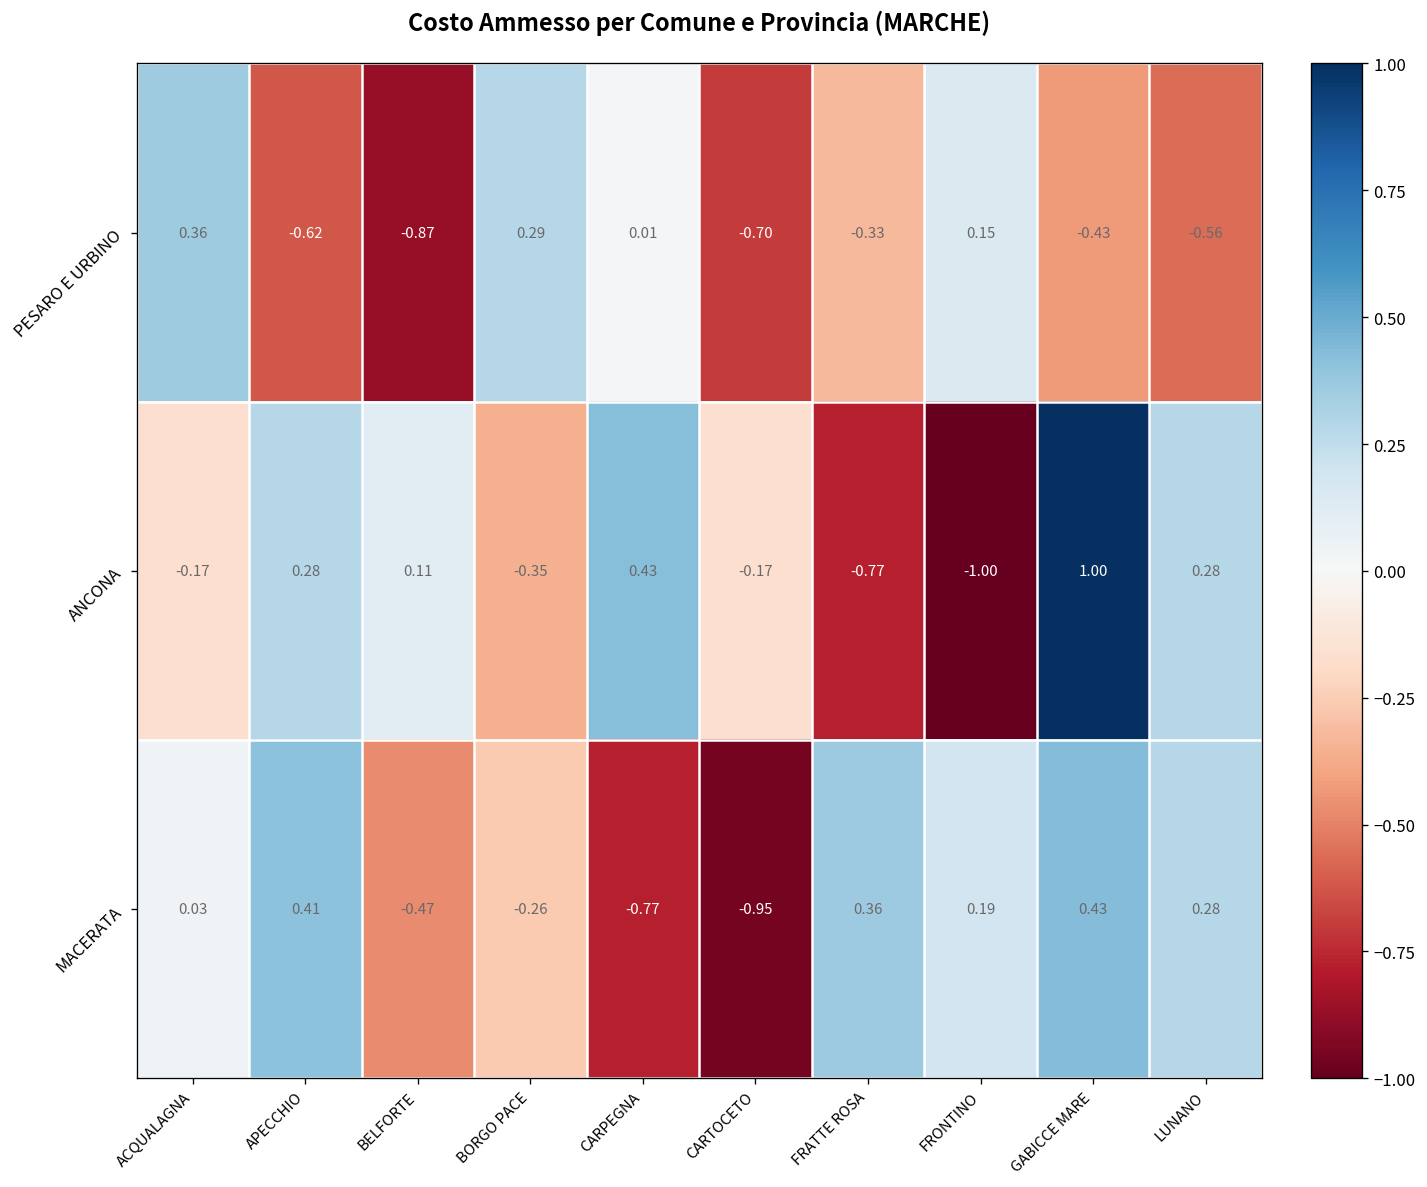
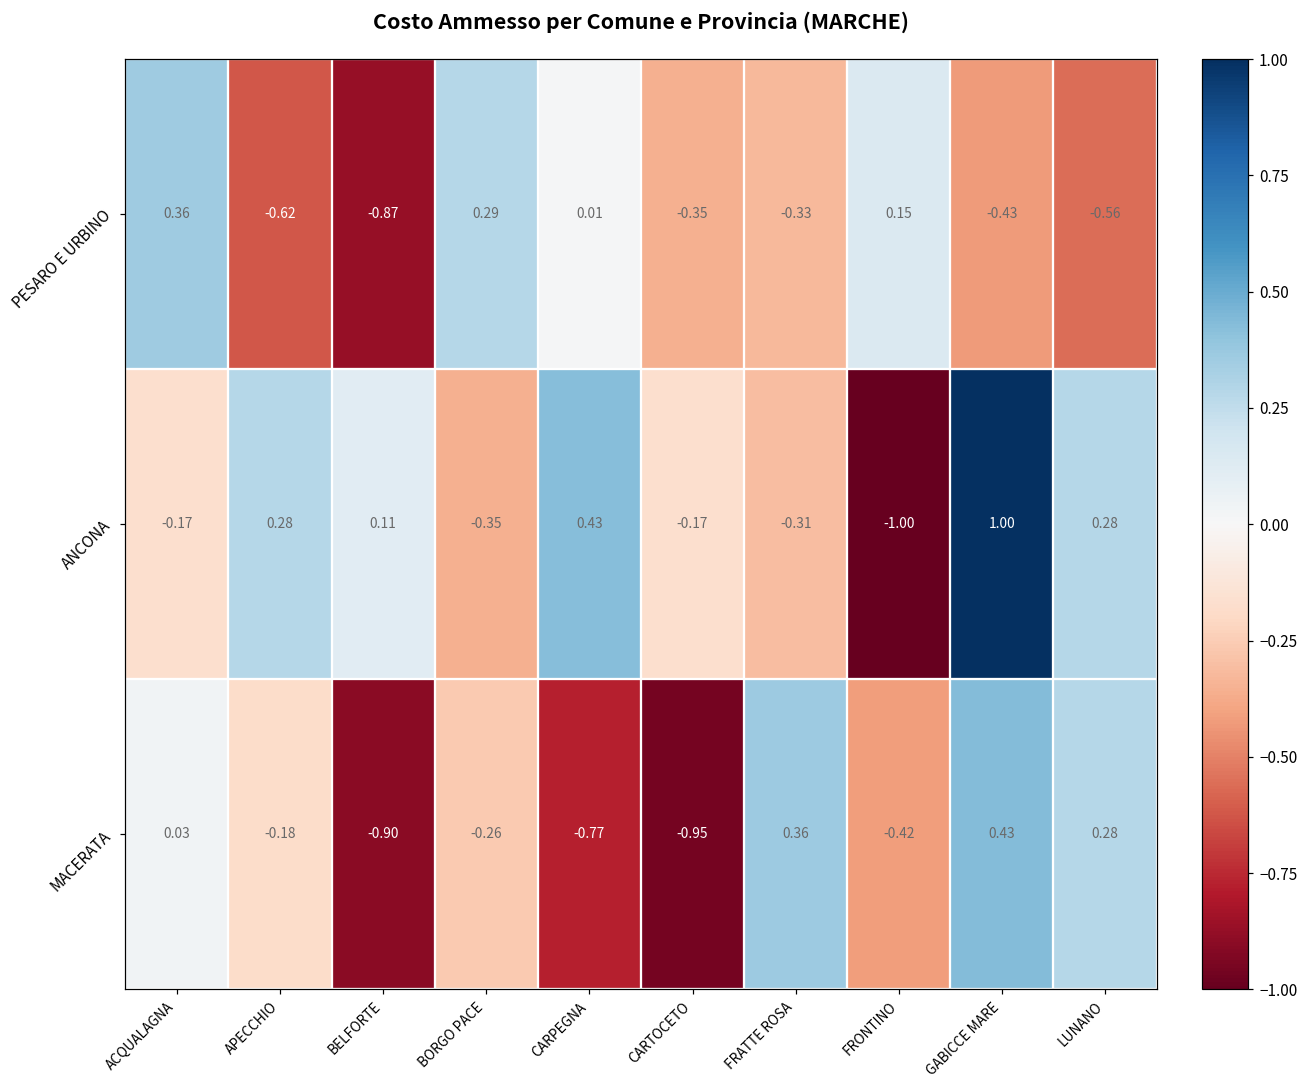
  {
    "PESARO E URBINO": {
      "ACQUALAGNA": 0.36,
      "APECCHIO": -0.62,
      "BELFORTE": -0.87,
      "BORGO PACE": 0.29,
      "CARPEGNA": 0.01,
-     "CARTOCETO": -0.70,
+     "CARTOCETO": -0.35,
      "FRATTE ROSA": -0.33,
      "FRONTINO": 0.15,
      "GABICCE MARE": -0.43,
      "LUNANO": -0.56
    },
    "ANCONA": {
      "ACQUALAGNA": -0.17,
      "APECCHIO": 0.28,
      "BELFORTE": 0.11,
      "BORGO PACE": -0.35,
      "CARPEGNA": 0.43,
      "CARTOCETO": -0.17,
-     "FRATTE ROSA": -0.77,
+     "FRATTE ROSA": -0.31,
      "FRONTINO": -1.00,
      "GABICCE MARE": 1.00,
      "LUNANO": 0.28
    },
    "MACERATA": {
      "ACQUALAGNA": 0.03,
-     "APECCHIO": 0.41,
-     "BELFORTE": -0.47,
+     "APECCHIO": -0.18,
+     "BELFORTE": -0.90,
      "BORGO PACE": -0.26,
      "CARPEGNA": -0.77,
      "CARTOCETO": -0.95,
      "FRATTE ROSA": 0.36,
-     "FRONTINO": 0.19,
+     "FRONTINO": -0.42,
      "GABICCE MARE": 0.43,
      "LUNANO": 0.28
    }
  }
